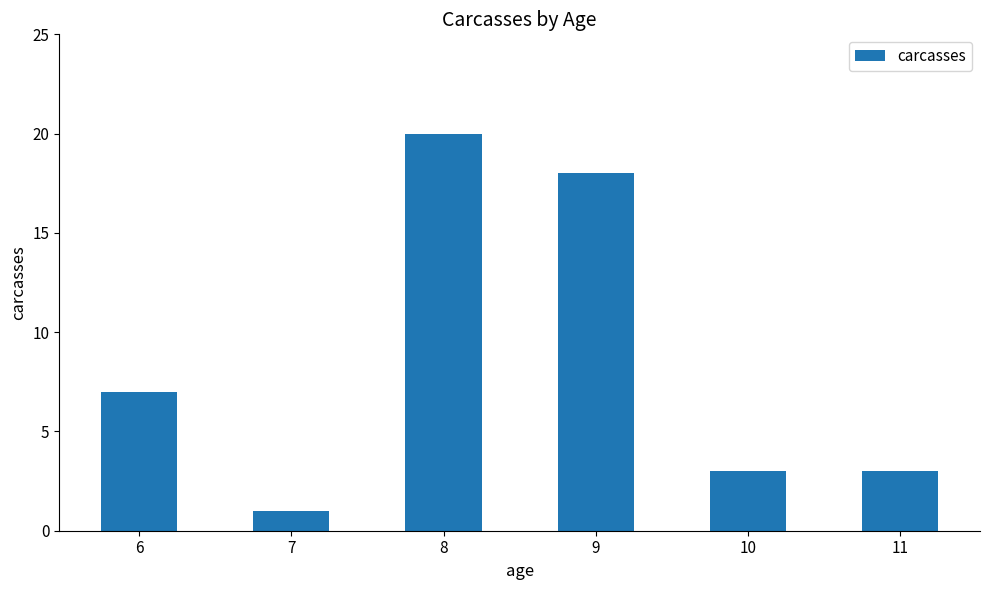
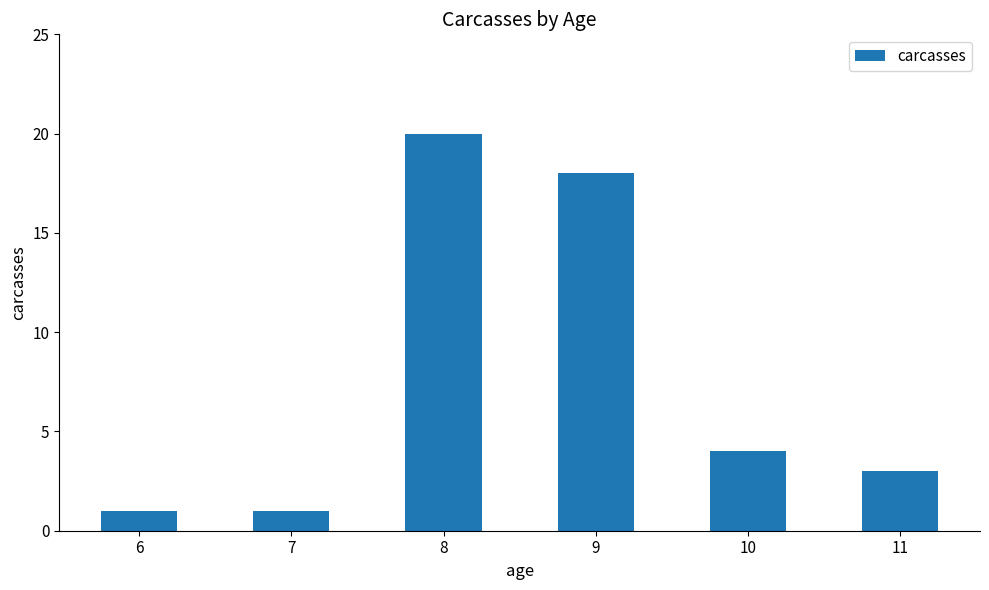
  {
-   "6": 7,
+   "6": 1,
    "7": 1,
    "8": 20,
    "9": 18,
-   "10": 3,
+   "10": 4,
    "11": 3
  }
